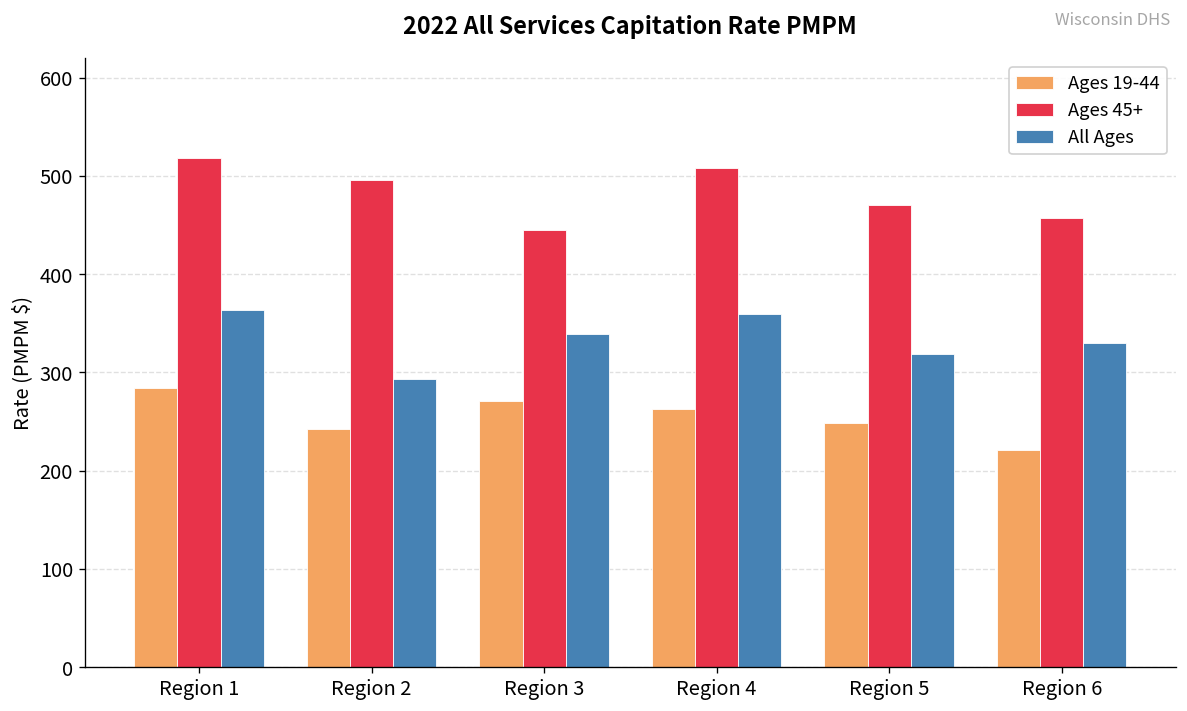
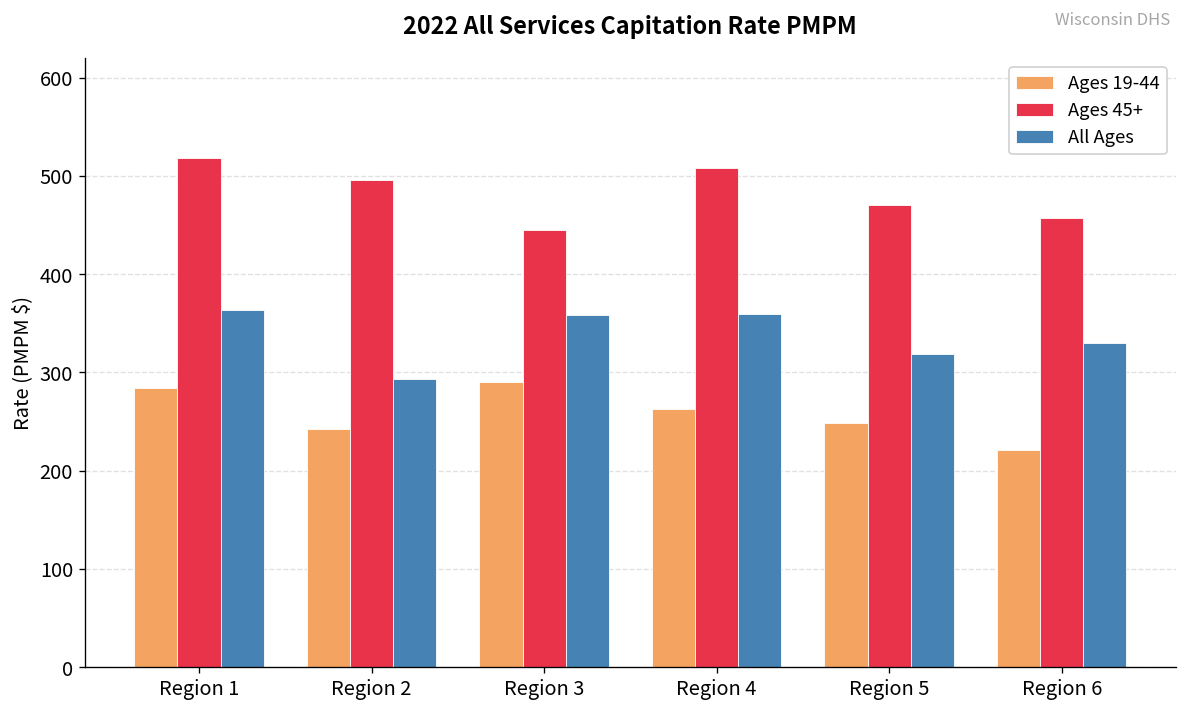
  {
    "Ages 19-44": {
      "Region 1": 280,
      "Region 2": 240,
-     "Region 3": 270,
+     "Region 3": 290,
      "Region 4": 260,
      "Region 5": 250,
      "Region 6": 220
    },
    "Ages 45+": {
      "Region 1": 520,
      "Region 2": 500,
      "Region 3": 440,
      "Region 4": 510,
      "Region 5": 470,
      "Region 6": 460
    },
    "All Ages": {
      "Region 1": 360,
      "Region 2": 290,
-     "Region 3": 340,
+     "Region 3": 360,
      "Region 4": 360,
      "Region 5": 320,
      "Region 6": 330
    }
  }
